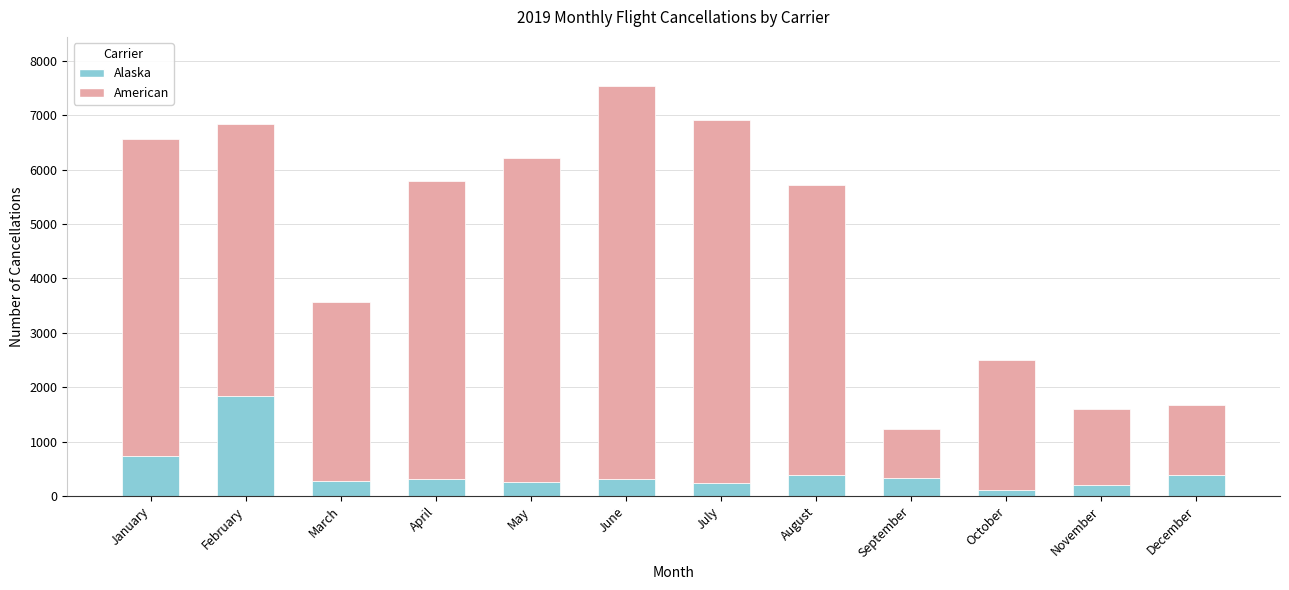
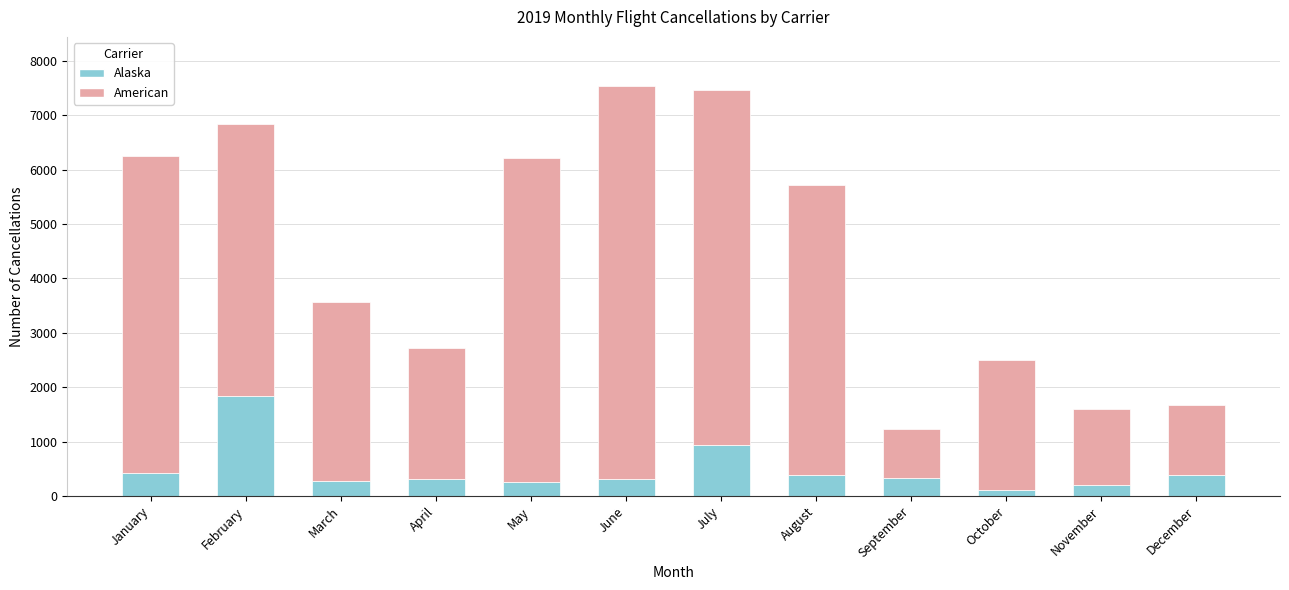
  {
    "Alaska": {
-     "January": 700,
+     "January": 400,
      "February": 1800,
      "March": 300,
      "April": 300,
      "May": 300,
      "June": 300,
-     "July": 200,
+     "July": 900,
      "August": 400,
      "September": 300,
      "October": 100,
      "November": 200,
      "December": 400
    },
    "American": {
      "January": 5800,
      "February": 5000,
      "March": 3300,
-     "April": 5500,
+     "April": 2400,
      "May": 6000,
      "June": 7200,
-     "July": 6700,
+     "July": 6500,
      "August": 5300,
      "September": 900,
      "October": 2400,
      "November": 1400,
      "December": 1300
    }
  }
